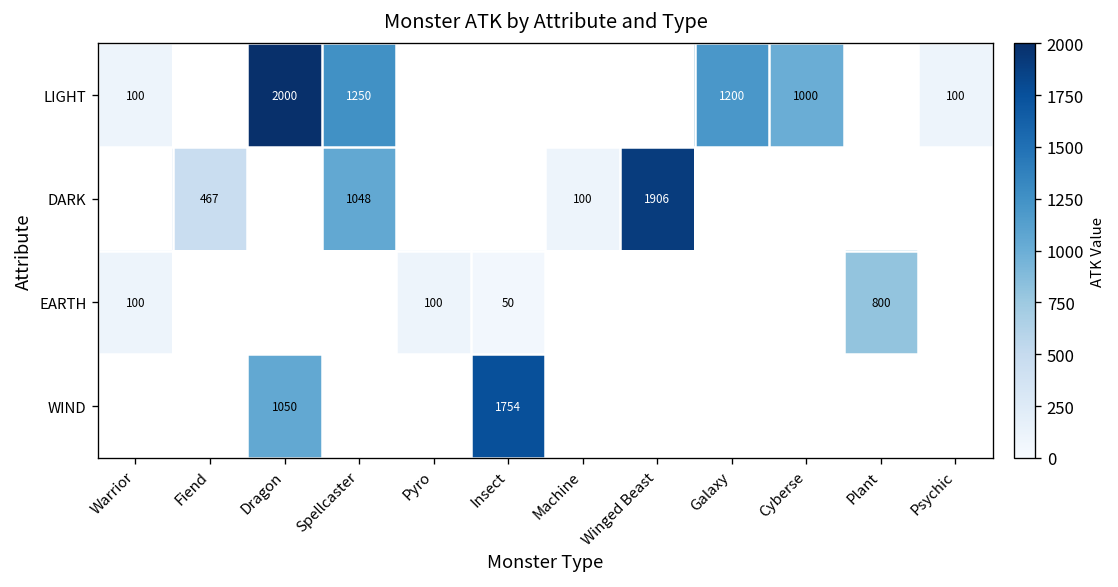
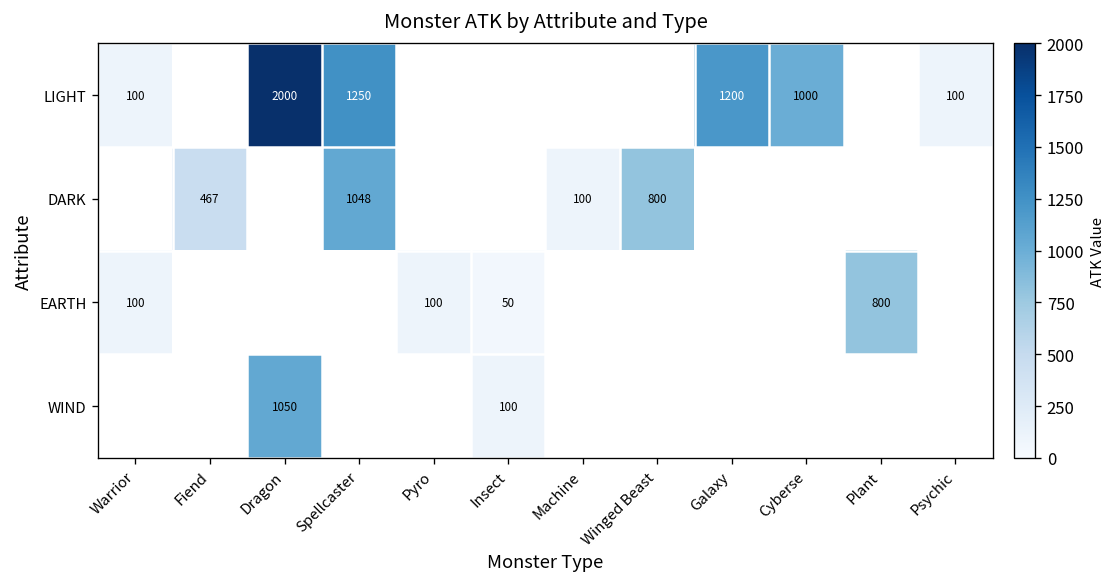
  {
    "LIGHT": {
      "Warrior": 100,
      "Dragon": 2000,
      "Spellcaster": 1250,
      "Galaxy": 1200,
      "Cyberse": 1000,
      "Psychic": 100
    },
    "DARK": {
      "Fiend": 467,
      "Spellcaster": 1048,
      "Machine": 100,
-     "Winged Beast": 1906
+     "Winged Beast": 800
    },
    "EARTH": {
      "Warrior": 100,
      "Pyro": 100,
      "Insect": 50,
      "Plant": 800
    },
    "WIND": {
      "Dragon": 1050,
-     "Insect": 1754
+     "Insect": 100
    }
  }
